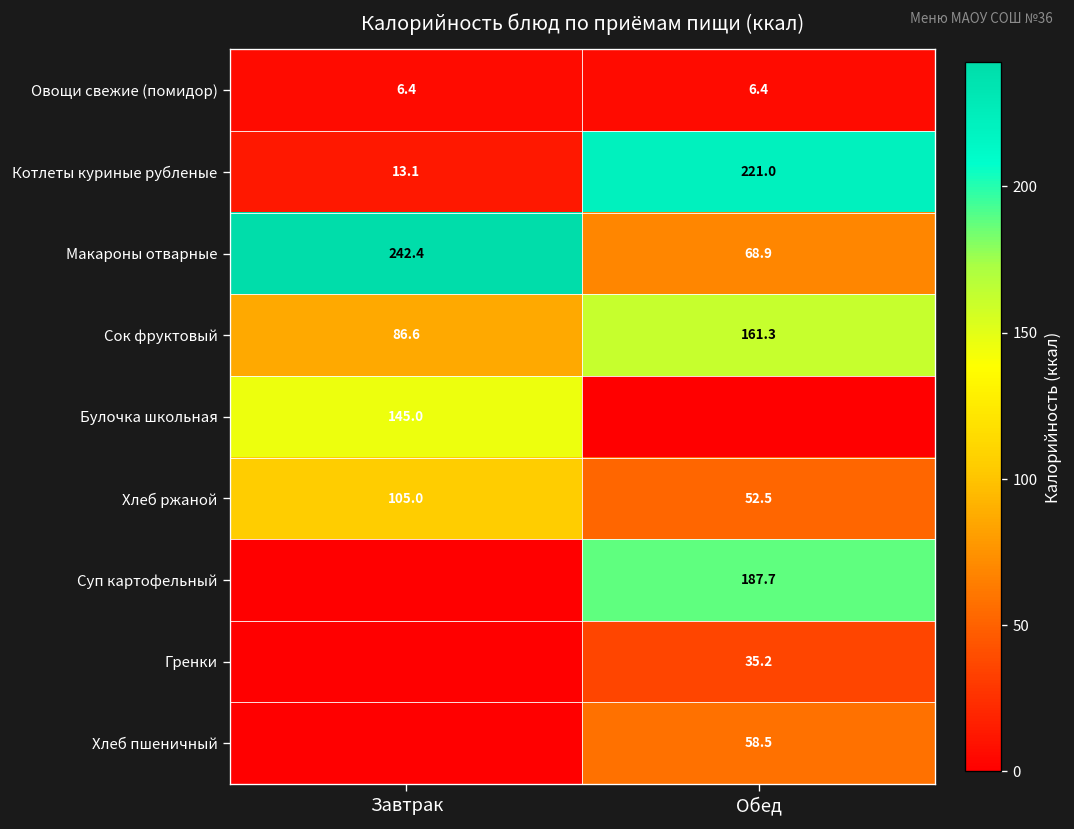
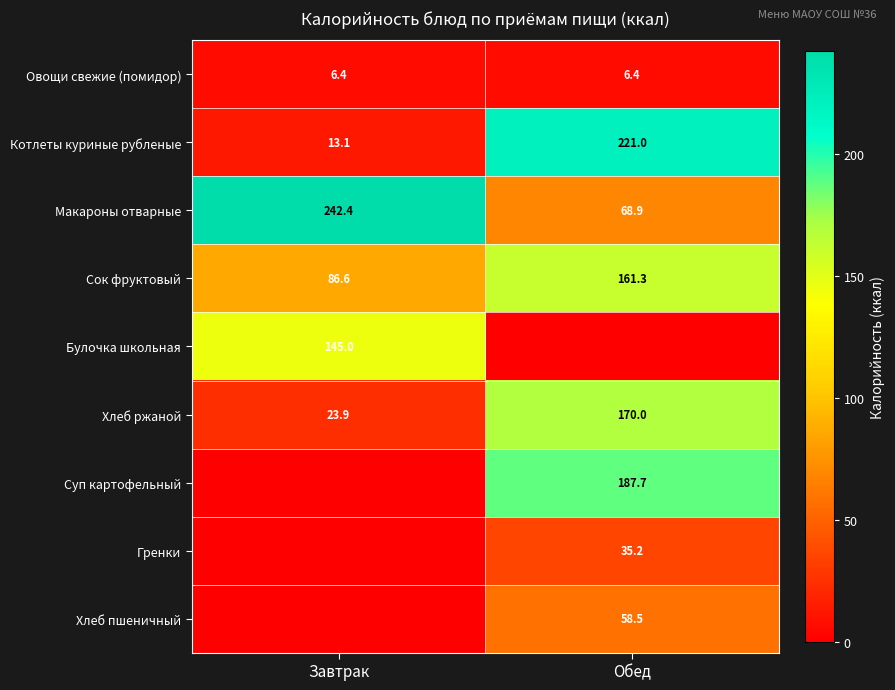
  {
    "Овощи свежие (помидор)": {
      "Завтрак": 6.4,
      "Обед": 6.4
    },
    "Котлеты куриные рубленые": {
      "Завтрак": 13.1,
      "Обед": 221.0
    },
    "Макароны отварные": {
      "Завтрак": 242.4,
      "Обед": 68.9
    },
    "Сок фруктовый": {
      "Завтрак": 86.6,
      "Обед": 161.3
    },
    "Булочка школьная": {
      "Завтрак": 145.0
    },
    "Хлеб ржаной": {
-     "Завтрак": 105.0,
-     "Обед": 52.5
+     "Завтрак": 23.9,
+     "Обед": 170.0
    },
    "Суп картофельный": {
      "Обед": 187.7
    },
    "Гренки": {
      "Обед": 35.2
    },
    "Хлеб пшеничный": {
      "Обед": 58.5
    }
  }
